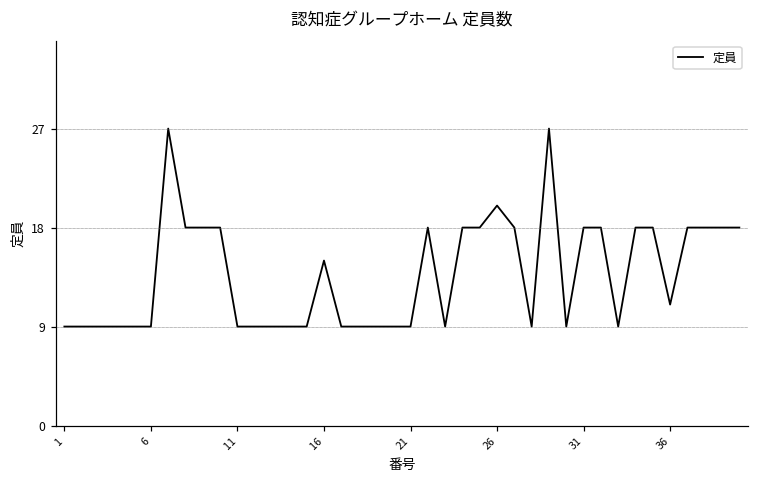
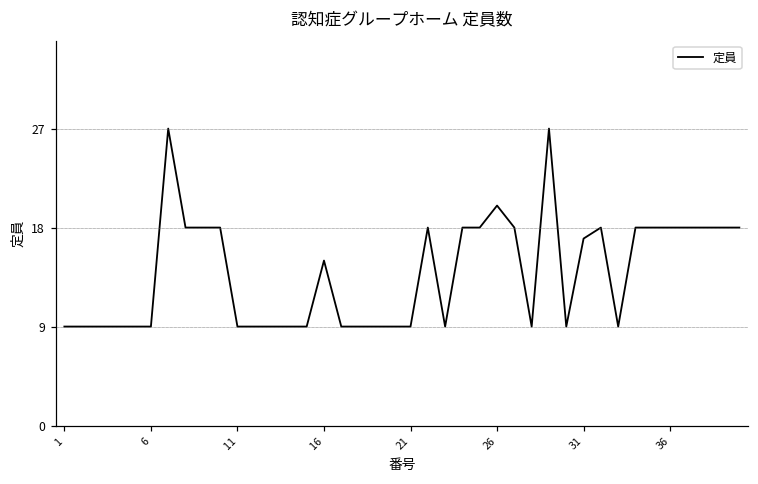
  {
    "1": 9,
    "6": 9,
    "11": 9,
    "16": 15,
    "21": 9,
    "26": 20,
-   "31": 18,
-   "36": 11
+   "31": 17,
+   "36": 18
  }
